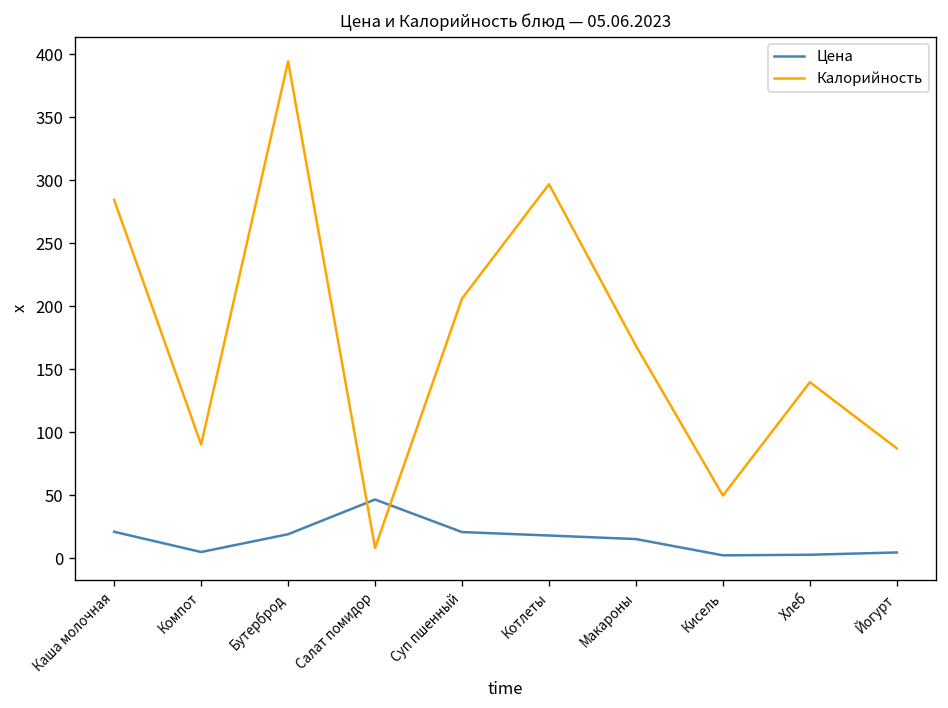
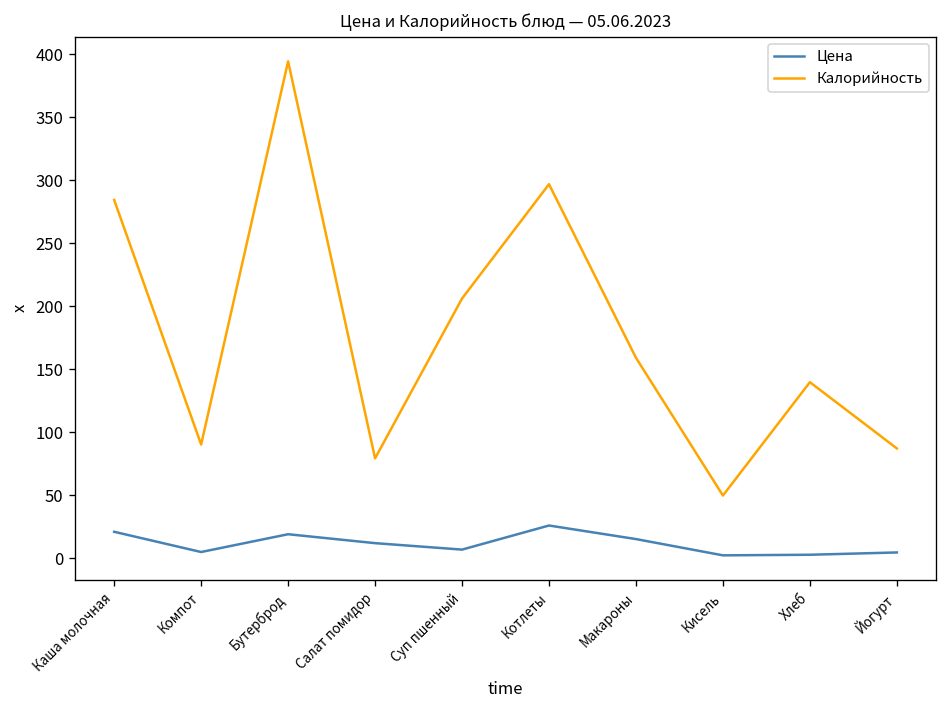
  {
    "Цена": {
      "Каша молочная": 21,
      "Компот": 5,
      "Бутерброд": 19,
-     "Салат помидор": 46,
-     "Суп пшенный": 21,
-     "Котлеты": 18,
+     "Салат помидор": 12,
+     "Суп пшенный": 7,
+     "Котлеты": 26,
      "Макароны": 15,
      "Кисель": 2,
      "Хлеб": 3,
      "Йогурт": 4
    },
    "Калорийность": {
      "Каша молочная": 284,
      "Компот": 90,
      "Бутерброд": 394,
-     "Салат помидор": 8,
+     "Салат помидор": 79,
      "Суп пшенный": 206,
      "Котлеты": 297,
-     "Макароны": 168,
+     "Макароны": 159,
      "Кисель": 50,
      "Хлеб": 140,
      "Йогурт": 87
    }
  }
